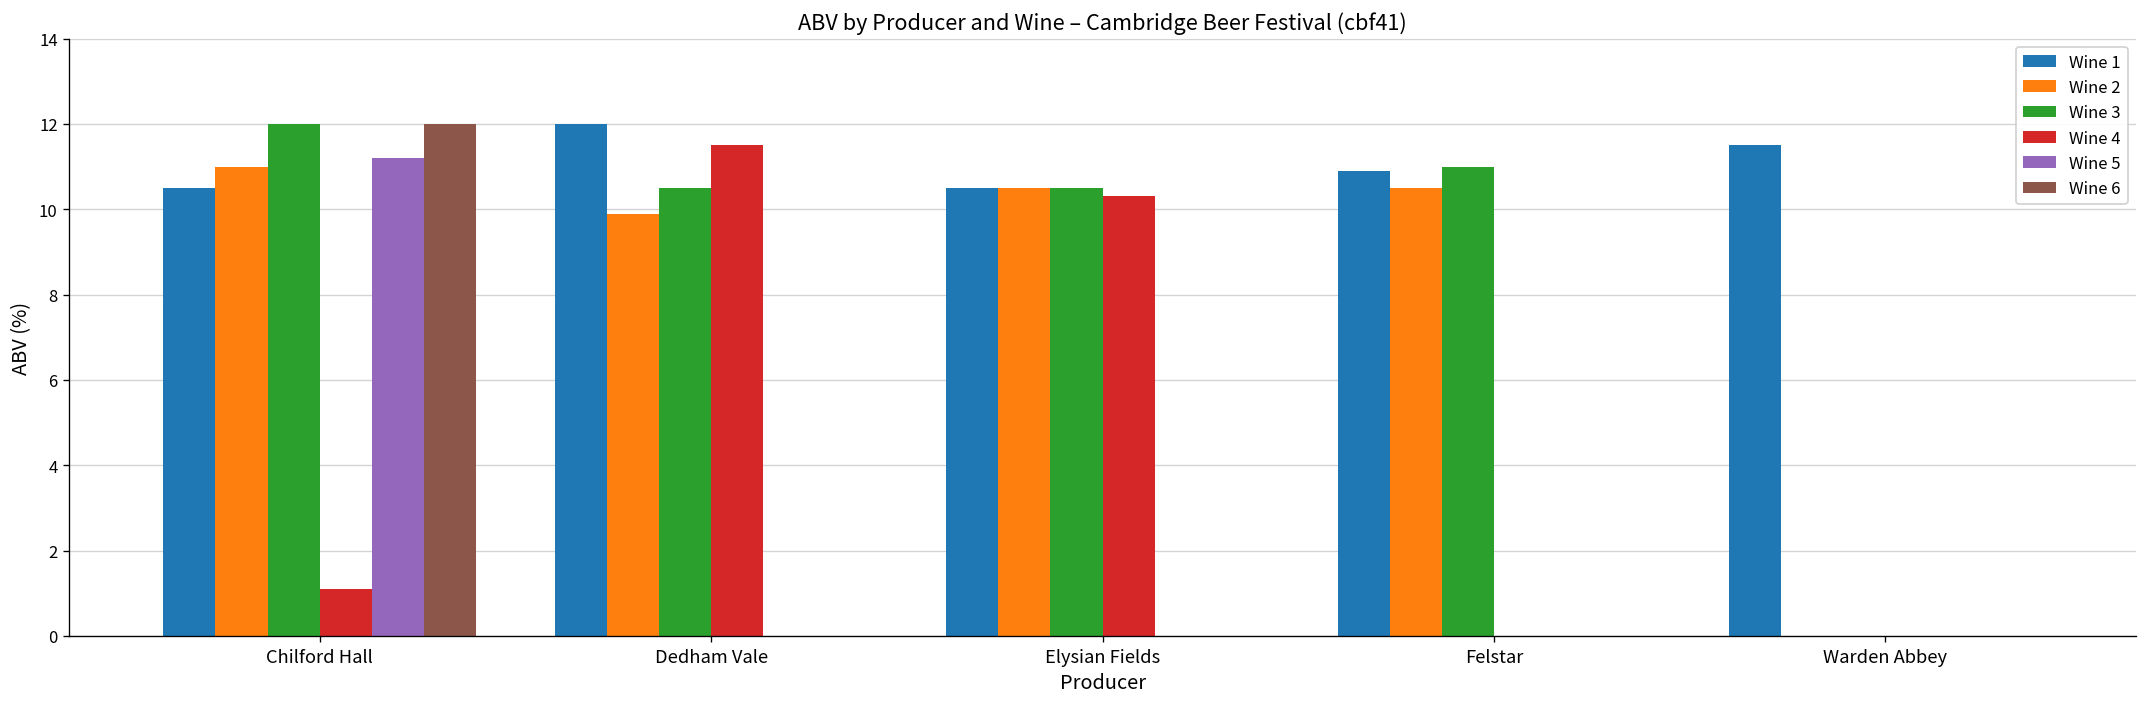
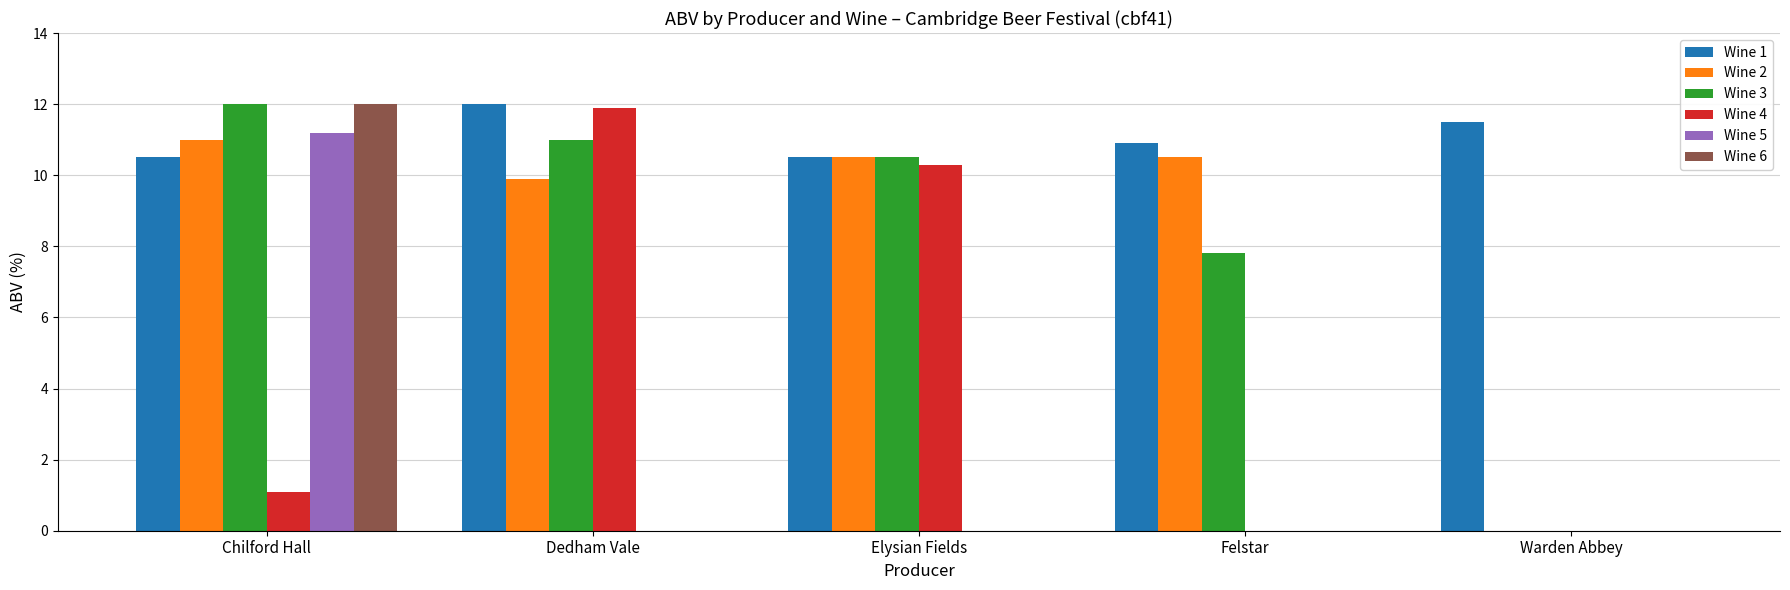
  {
    "Wine 1": {
      "Chilford Hall": 10.5,
      "Dedham Vale": 12.0,
      "Elysian Fields": 10.5,
      "Felstar": 10.9,
      "Warden Abbey": 11.5
    },
    "Wine 2": {
      "Chilford Hall": 11.0,
      "Dedham Vale": 9.9,
      "Elysian Fields": 10.5,
      "Felstar": 10.5,
      "Warden Abbey": 0.0
    },
    "Wine 3": {
      "Chilford Hall": 12.0,
-     "Dedham Vale": 10.5,
+     "Dedham Vale": 11.0,
      "Elysian Fields": 10.5,
-     "Felstar": 11.0,
+     "Felstar": 7.8,
      "Warden Abbey": 0.0
    },
    "Wine 4": {
      "Chilford Hall": 1.1,
-     "Dedham Vale": 11.5,
+     "Dedham Vale": 11.9,
      "Elysian Fields": 10.3,
      "Felstar": 0.0,
      "Warden Abbey": 0.0
    },
    "Wine 5": {
      "Chilford Hall": 11.2,
      "Dedham Vale": 0.0,
      "Elysian Fields": 0.0,
      "Felstar": 0.0,
      "Warden Abbey": 0.0
    },
    "Wine 6": {
      "Chilford Hall": 12.0,
      "Dedham Vale": 0.0,
      "Elysian Fields": 0.0,
      "Felstar": 0.0,
      "Warden Abbey": 0.0
    }
  }
